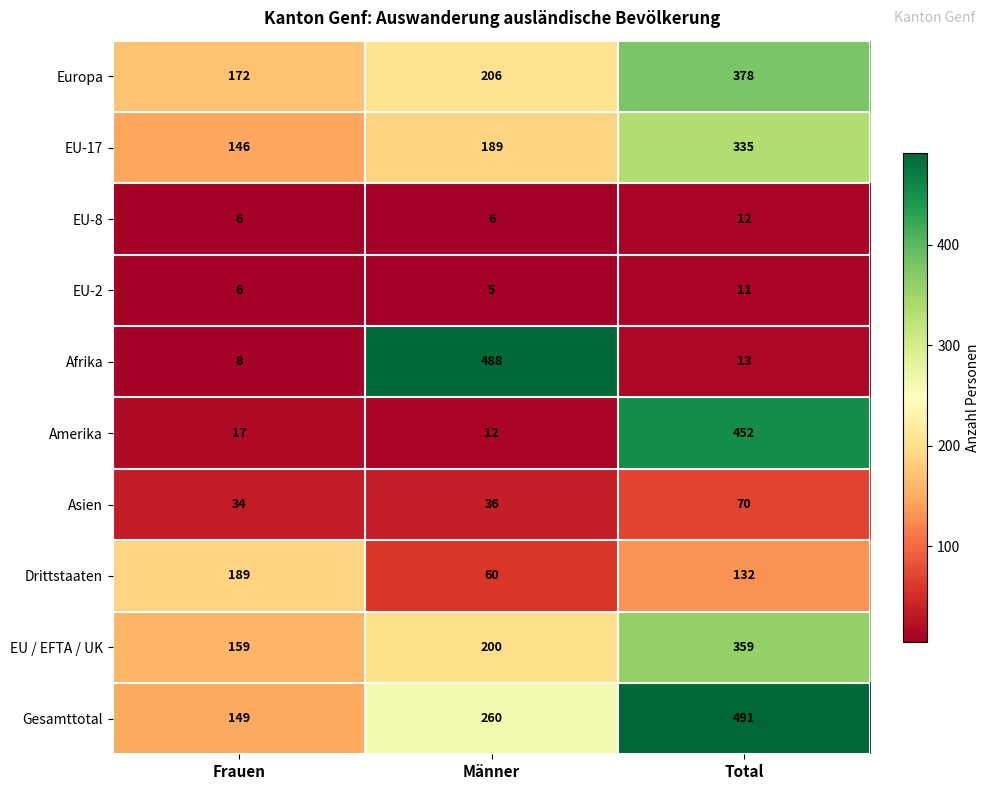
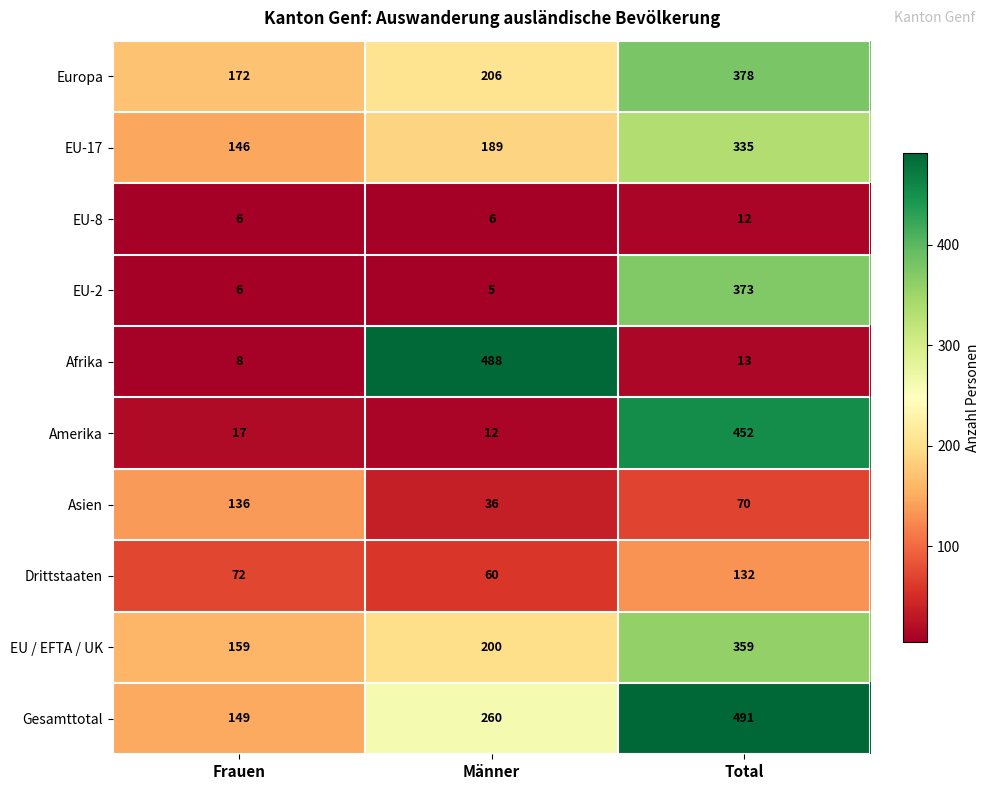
  {
    "Europa": {
      "Frauen": 172,
      "Männer": 206,
      "Total": 378
    },
    "EU-17": {
      "Frauen": 146,
      "Männer": 189,
      "Total": 335
    },
    "EU-8": {
      "Frauen": 6,
      "Männer": 6,
      "Total": 12
    },
    "EU-2": {
      "Frauen": 6,
      "Männer": 5,
-     "Total": 11
+     "Total": 373
    },
    "Afrika": {
      "Frauen": 8,
      "Männer": 488,
      "Total": 13
    },
    "Amerika": {
      "Frauen": 17,
      "Männer": 12,
      "Total": 452
    },
    "Asien": {
-     "Frauen": 34,
+     "Frauen": 136,
      "Männer": 36,
      "Total": 70
    },
    "Drittstaaten": {
-     "Frauen": 189,
+     "Frauen": 72,
      "Männer": 60,
      "Total": 132
    },
    "EU / EFTA / UK": {
      "Frauen": 159,
      "Männer": 200,
      "Total": 359
    },
    "Gesamttotal": {
      "Frauen": 149,
      "Männer": 260,
      "Total": 491
    }
  }
